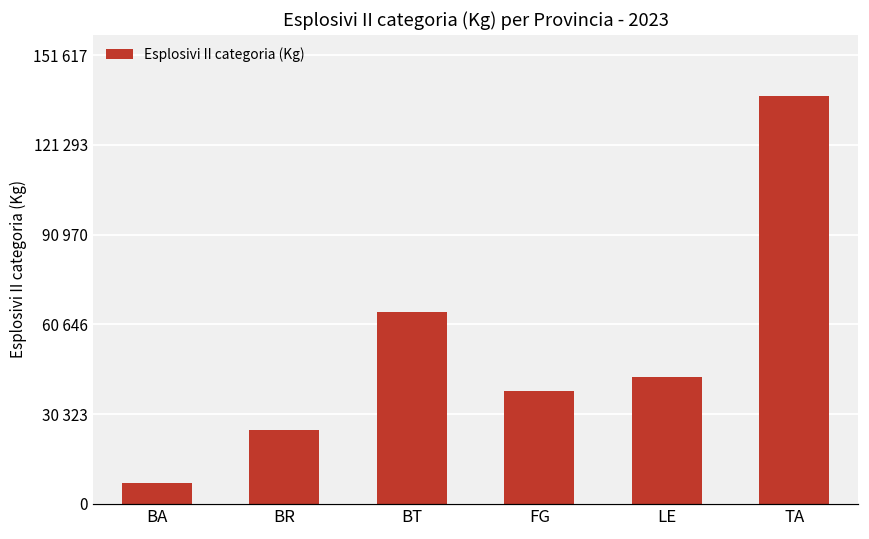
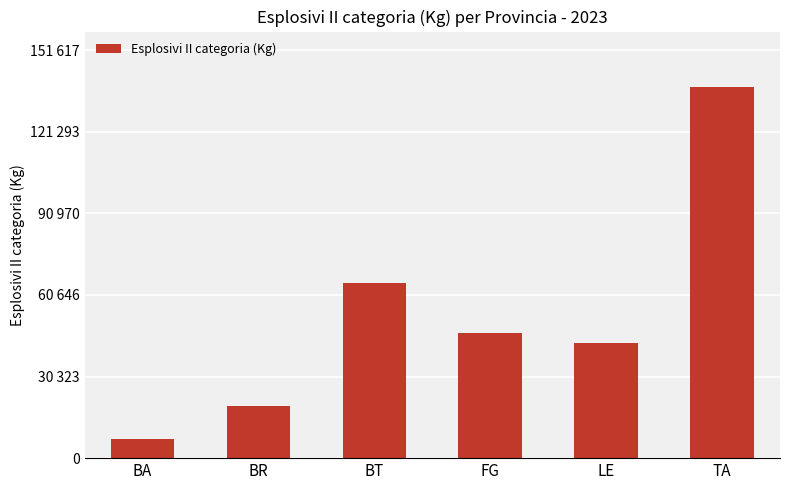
  {
    "BA": 7000,
-   "BR": 25000,
+   "BR": 20000,
    "BT": 65000,
-   "FG": 38000,
+   "FG": 47000,
    "LE": 43000,
    "TA": 138000
  }
